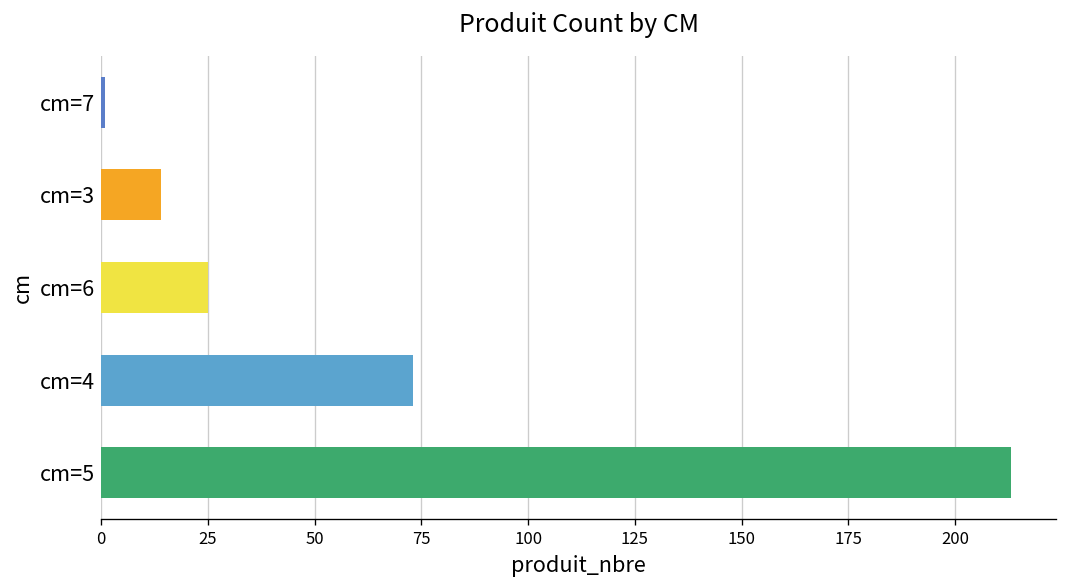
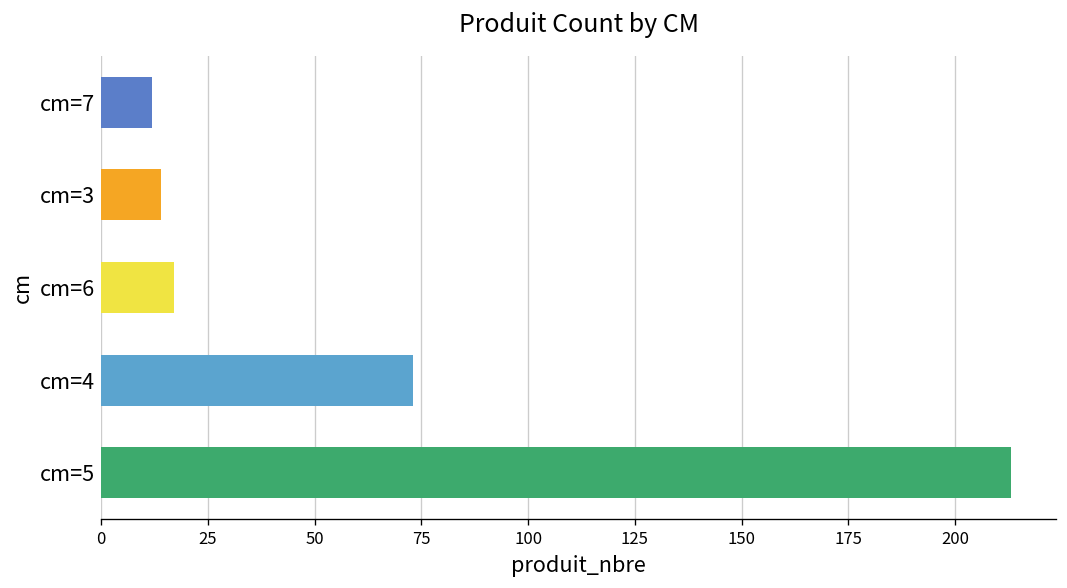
  {
-   "cm=7": 1,
+   "cm=7": 12,
    "cm=3": 14,
-   "cm=6": 25,
+   "cm=6": 17,
    "cm=4": 73,
    "cm=5": 213
  }
